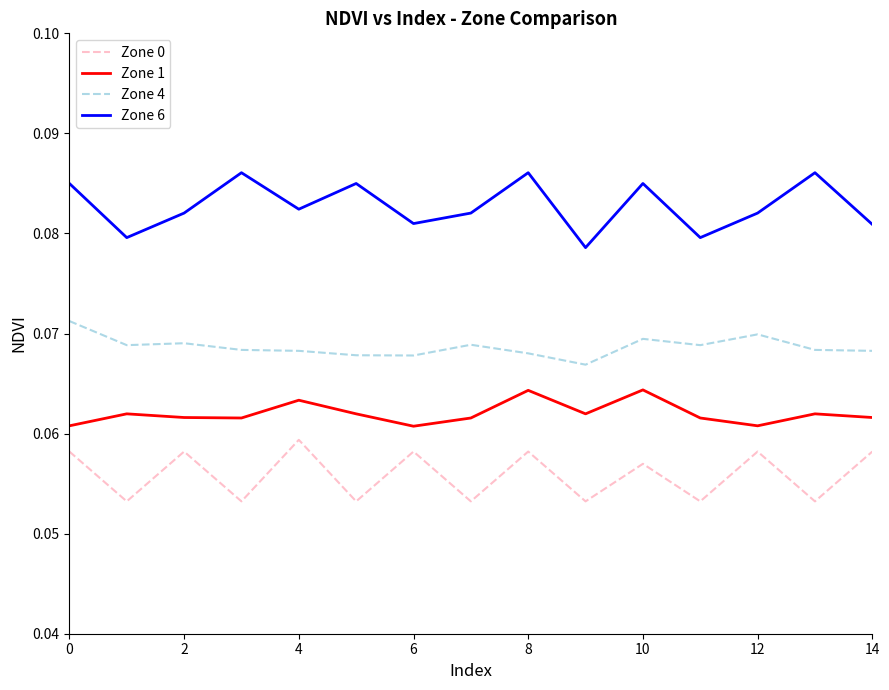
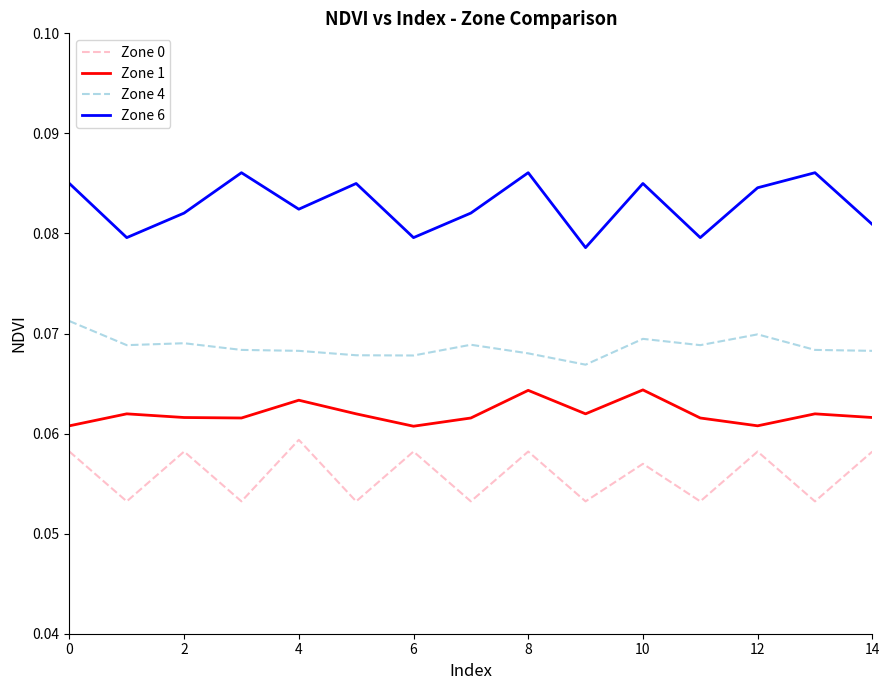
  {
    "Zone 0": {
      "0": 0.0582,
      "2": 0.0582,
      "4": 0.0594,
      "6": 0.0582,
      "8": 0.0582,
      "10": 0.0570,
      "12": 0.0582,
      "14": 0.0582
    },
    "Zone 1": {
      "0": 0.0608,
      "2": 0.0616,
      "4": 0.0633,
      "6": 0.0607,
      "8": 0.0643,
      "10": 0.0644,
      "12": 0.0608,
      "14": 0.0616
    },
    "Zone 4": {
      "0": 0.0712,
      "2": 0.0690,
      "4": 0.0683,
      "6": 0.0678,
      "8": 0.0680,
      "10": 0.0695,
      "12": 0.0699,
      "14": 0.0683
    },
    "Zone 6": {
      "0": 0.0850,
      "2": 0.0820,
      "4": 0.0824,
-     "6": 0.0810,
+     "6": 0.0796,
      "8": 0.0861,
      "10": 0.0850,
-     "12": 0.0820,
+     "12": 0.0846,
      "14": 0.0809
    }
  }
